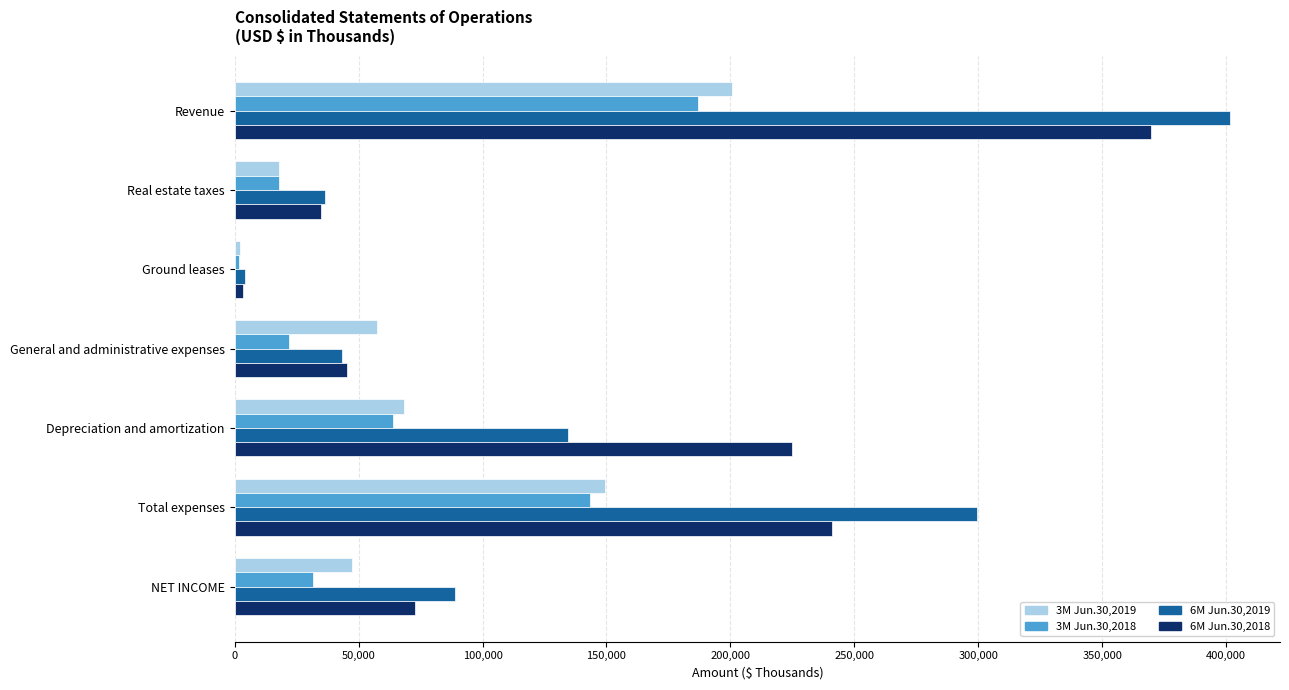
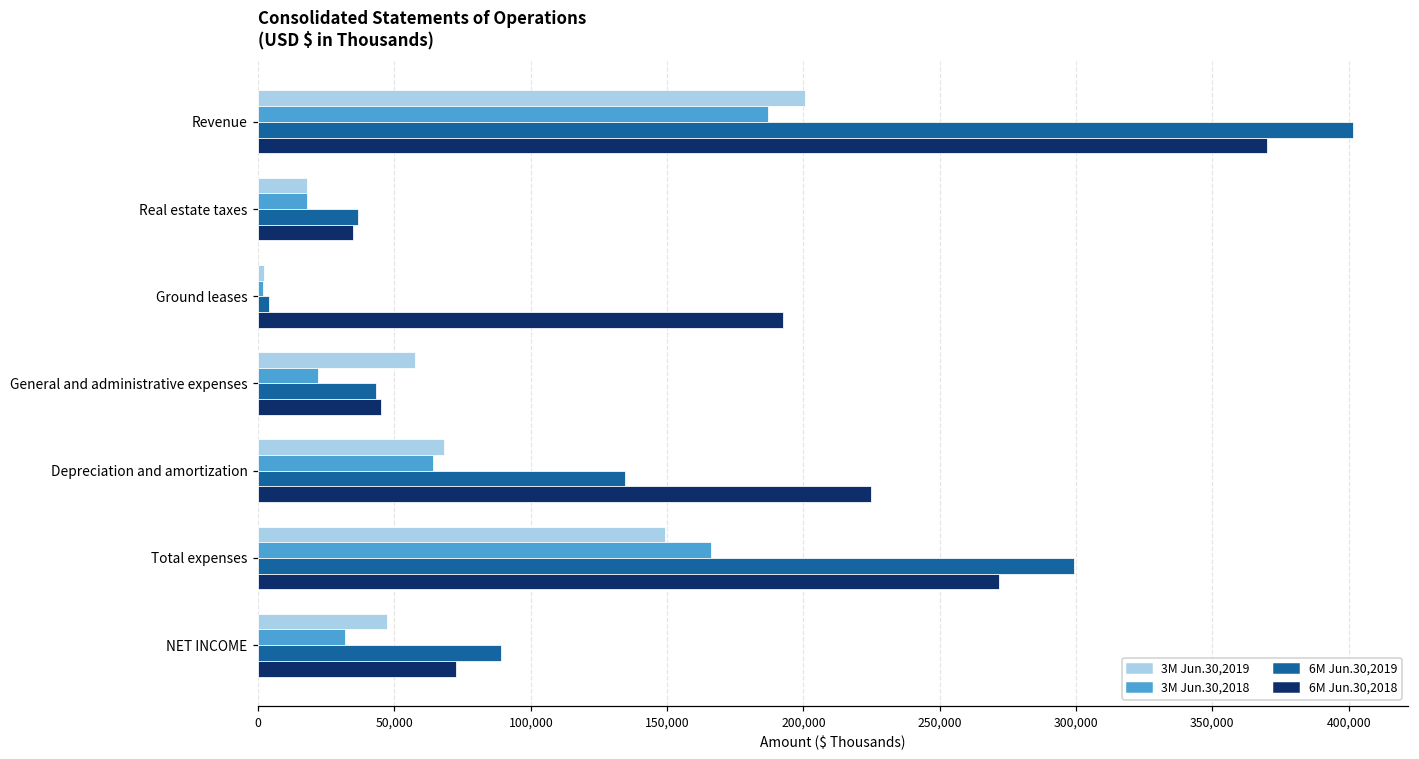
  {
    "3M Jun.30,2019": {
      "Revenue": "200,000",
      "Real estate taxes": "18,000",
      "Ground leases": "2,000",
      "General and administrative expenses": "57,000",
      "Depreciation and amortization": "68,000",
      "Total expenses": "149,000",
      "NET INCOME": "47,000"
    },
    "3M Jun.30,2018": {
      "Revenue": "187,000",
      "Real estate taxes": "18,000",
      "Ground leases": "2,000",
      "General and administrative expenses": "22,000",
      "Depreciation and amortization": "64,000",
-     "Total expenses": "143,000",
+     "Total expenses": "166,000",
      "NET INCOME": "32,000"
    },
    "6M Jun.30,2019": {
      "Revenue": "402,000",
      "Real estate taxes": "37,000",
      "Ground leases": "4,000",
      "General and administrative expenses": "43,000",
      "Depreciation and amortization": "134,000",
      "Total expenses": "299,000",
      "NET INCOME": "89,000"
    },
    "6M Jun.30,2018": {
      "Revenue": "370,000",
      "Real estate taxes": "35,000",
-     "Ground leases": "3,000",
+     "Ground leases": "192,000",
      "General and administrative expenses": "45,000",
      "Depreciation and amortization": "225,000",
-     "Total expenses": "241,000",
+     "Total expenses": "272,000",
      "NET INCOME": "73,000"
    }
  }
